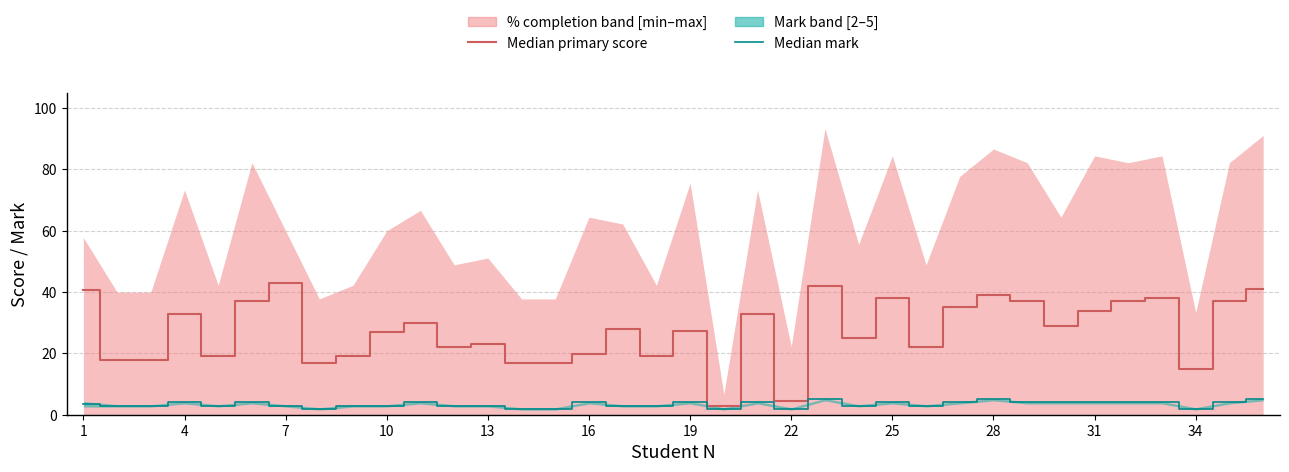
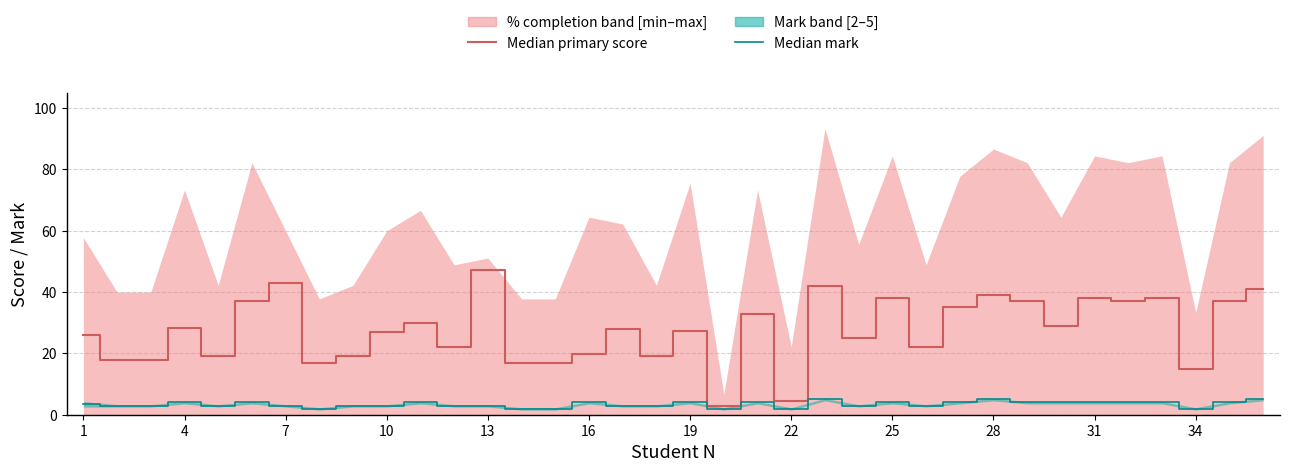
  {
    "Median primary score": {
-     "1": 41,
-     "4": 33,
+     "1": 26,
+     "4": 28,
      "7": 43,
      "10": 27,
-     "13": 23,
+     "13": 47,
      "16": 20,
      "19": 27,
      "22": 5,
      "25": 38,
      "28": 39,
-     "31": 34,
+     "31": 38,
      "34": 15
    }
  }
